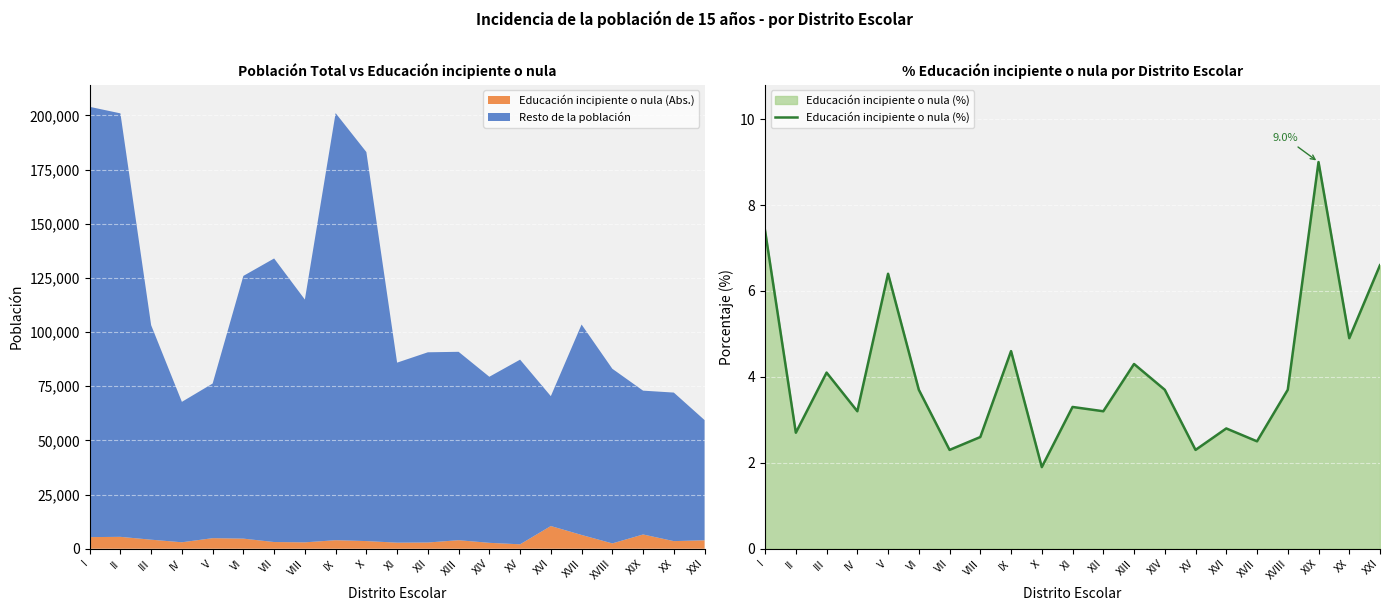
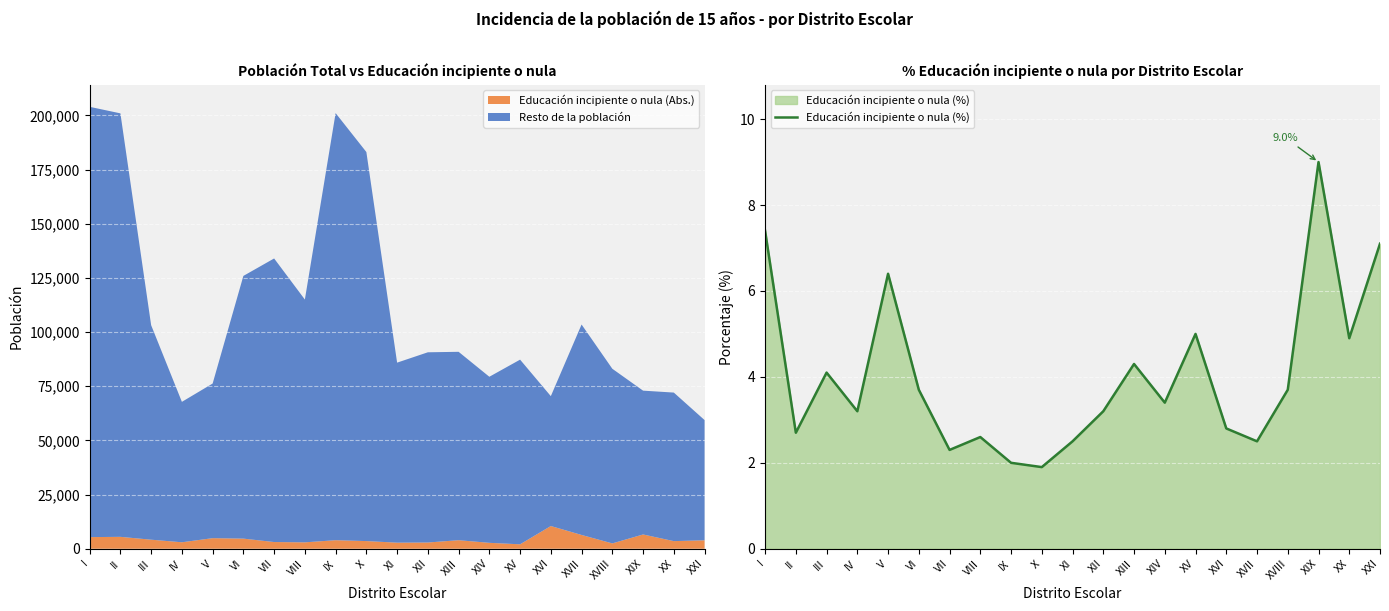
  {
    "Población Total vs Educación incipiente o nula": {
      "Educación incipiente o nula (Abs.)": {
        "I": "5,000",
        "II": "5,000",
        "III": "4,000",
        "IV": "3,000",
        "V": "5,000",
        "VI": "5,000",
        "VII": "3,000",
        "VIII": "3,000",
        "IX": "4,000",
        "X": "4,000",
        "XI": "3,000",
        "XII": "3,000",
        "XIII": "4,000",
        "XIV": "3,000",
        "XV": "2,000",
        "XVI": "10,000",
        "XVII": "6,000",
        "XVIII": "2,000",
        "XIX": "7,000",
        "XX": "4,000",
        "XXI": "4,000"
      }
    },
    "% Educación incipiente o nula por Distrito Escolar": {
      "I": "7.4",
      "II": "2.7",
      "III": "4.1",
      "IV": "3.2",
      "V": "6.4",
      "VI": "3.7",
      "VII": "2.3",
      "VIII": "2.6",
-     "IX": "4.6",
+     "IX": "2.0",
      "X": "1.9",
-     "XI": "3.3",
+     "XI": "2.5",
      "XII": "3.2",
      "XIII": "4.3",
-     "XIV": "3.7",
-     "XV": "2.3",
+     "XIV": "3.4",
+     "XV": "5.0",
      "XVI": "2.8",
      "XVII": "2.5",
      "XVIII": "3.7",
      "XX": "4.9",
-     "XXI": "6.6"
+     "XXI": "7.1"
    }
  }
